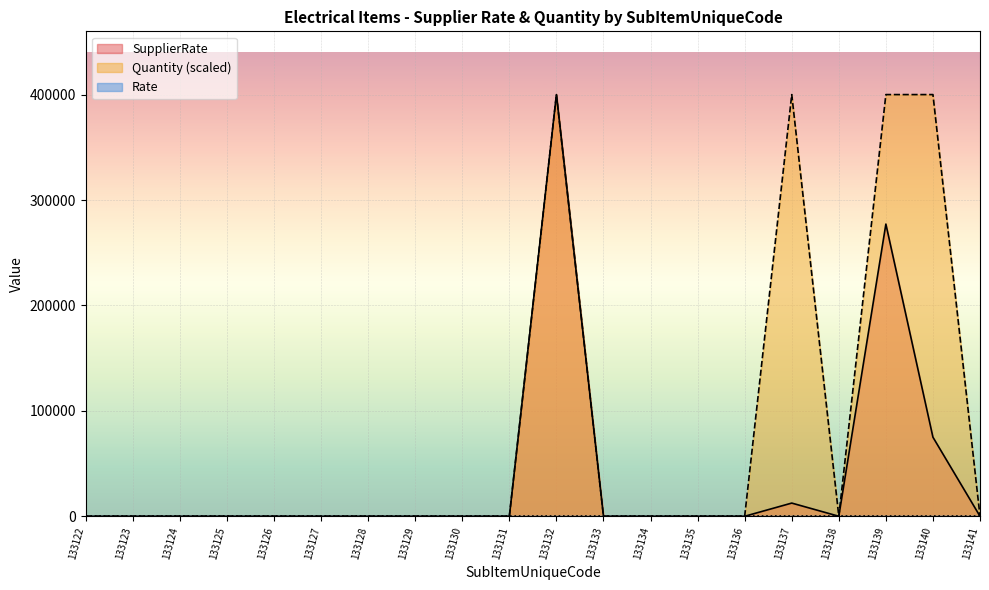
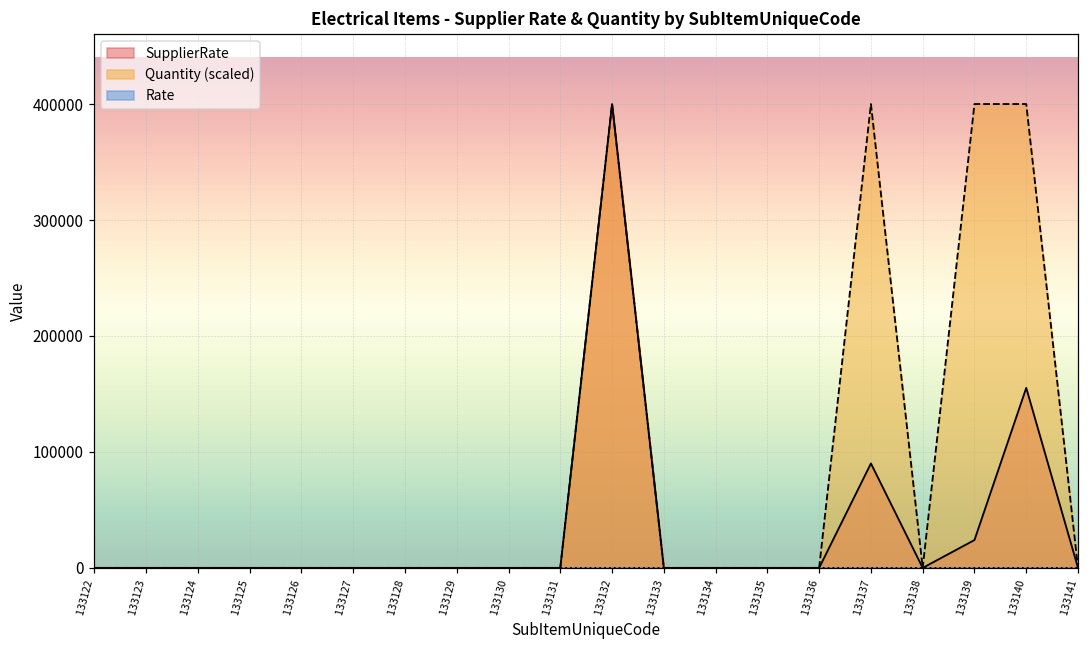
  {
    "SupplierRate": {
-     "133137": 13000,
-     "133139": 277000,
-     "133140": 75000
+     "133137": 90000,
+     "133139": 24000,
+     "133140": 155000
    },
    "Quantity (scaled)": {
      "133137": 400000,
      "133139": 400000,
      "133140": 400000
    },
    "Rate": {
      "133132": 0,
      "133137": 0,
      "133139": 0,
      "133140": 0
    }
  }
